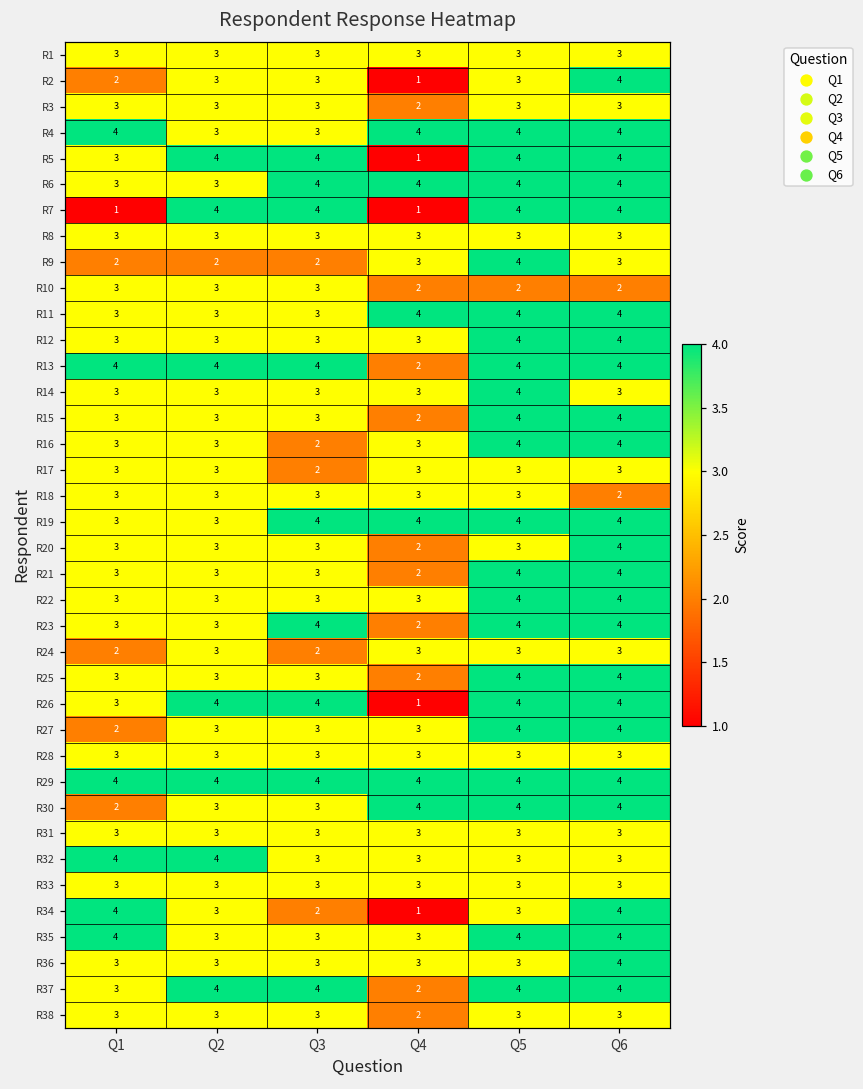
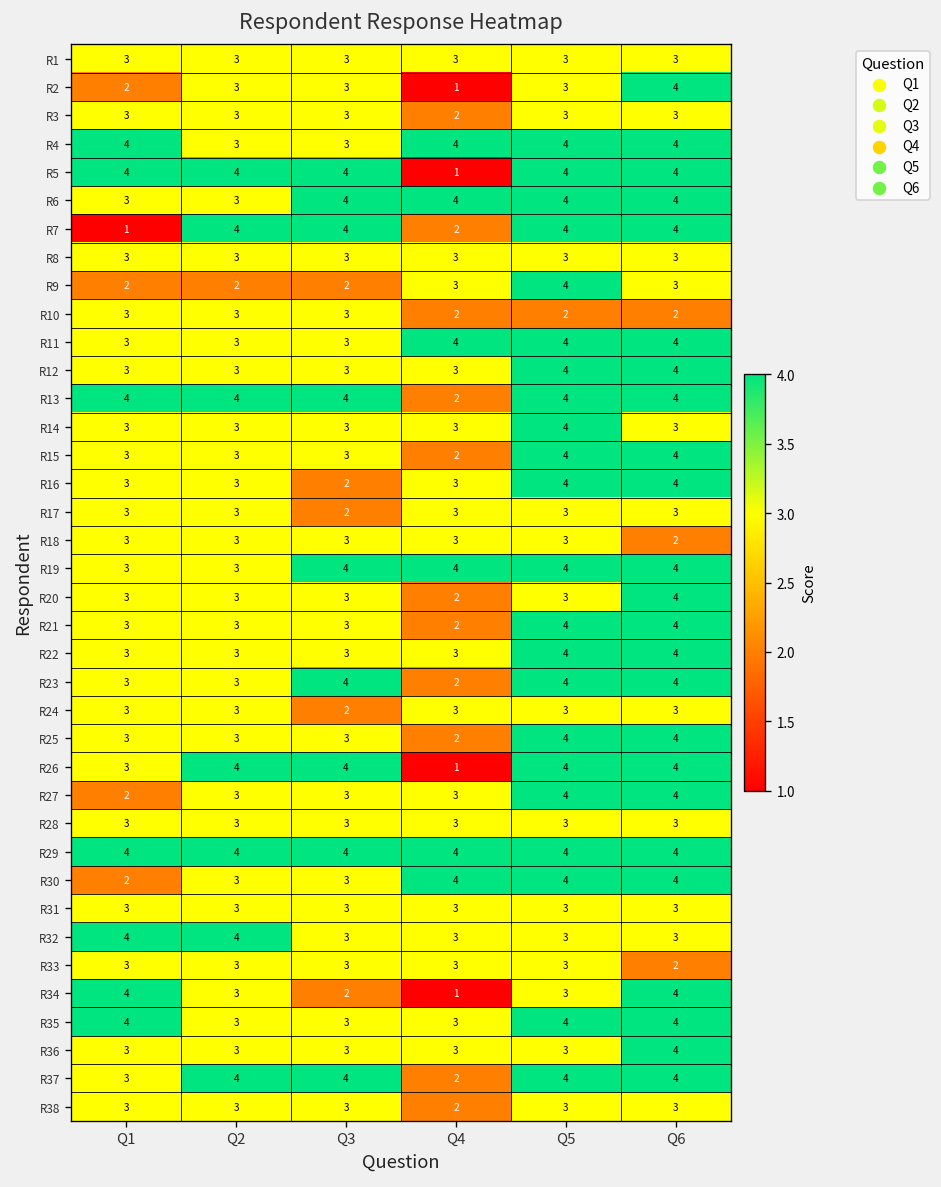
  {
    "R5": {
-     "Q1": 3,
+     "Q1": 4,
      "Q2": 4,
      "Q3": 4,
      "Q4": 1,
      "Q5": 4,
      "Q6": 4
    },
    "R7": {
      "Q1": 1,
      "Q2": 4,
      "Q3": 4,
-     "Q4": 1,
+     "Q4": 2,
      "Q5": 4,
      "Q6": 4
    },
    "R24": {
-     "Q1": 2,
+     "Q1": 3,
      "Q2": 3,
      "Q3": 2,
      "Q4": 3,
      "Q5": 3,
      "Q6": 3
    },
    "R33": {
      "Q1": 3,
      "Q2": 3,
      "Q3": 3,
      "Q4": 3,
      "Q5": 3,
-     "Q6": 3
+     "Q6": 2
    }
  }
